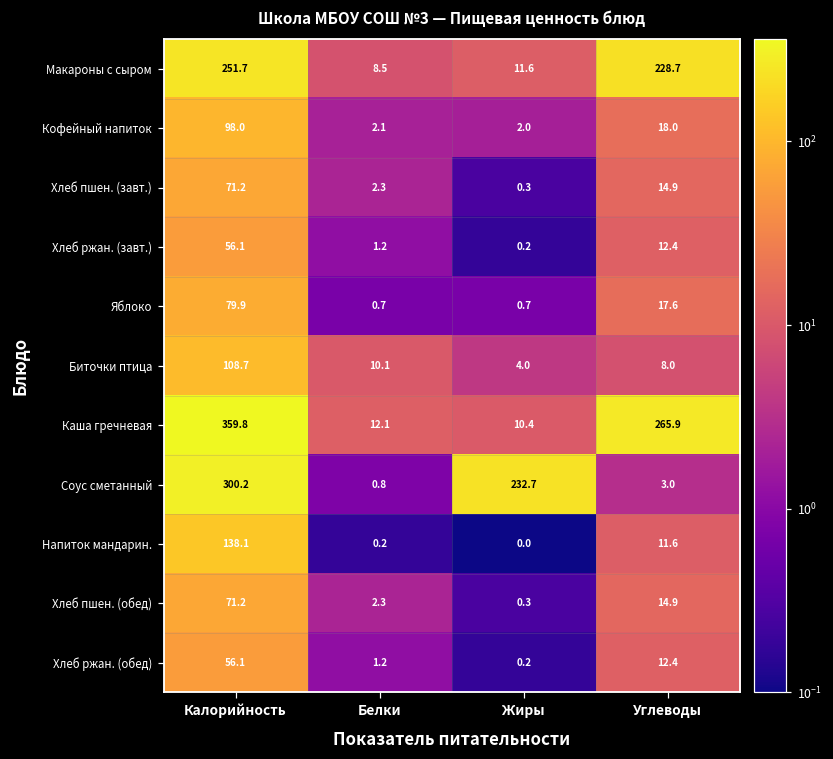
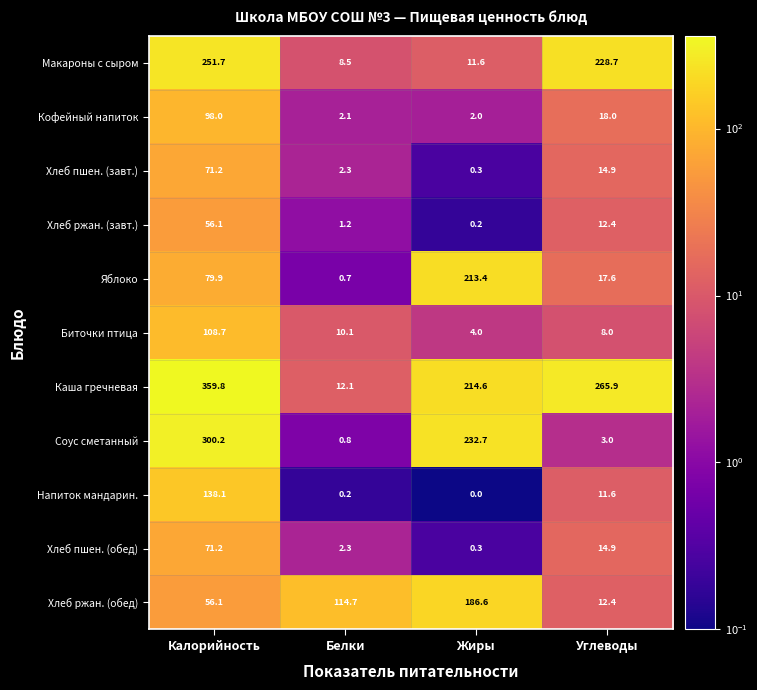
  {
    "Макароны с сыром": {
      "Калорийность": 251.7,
      "Белки": 8.5,
      "Жиры": 11.6,
      "Углеводы": 228.7
    },
    "Кофейный напиток": {
      "Калорийность": 98.0,
      "Белки": 2.1,
      "Жиры": 2.0,
      "Углеводы": 18.0
    },
    "Хлеб пшен. (завт.)": {
      "Калорийность": 71.2,
      "Белки": 2.3,
      "Жиры": 0.3,
      "Углеводы": 14.9
    },
    "Хлеб ржан. (завт.)": {
      "Калорийность": 56.1,
      "Белки": 1.2,
      "Жиры": 0.2,
      "Углеводы": 12.4
    },
    "Яблоко": {
      "Калорийность": 79.9,
      "Белки": 0.7,
-     "Жиры": 0.7,
+     "Жиры": 213.4,
      "Углеводы": 17.6
    },
    "Биточки птица": {
      "Калорийность": 108.7,
      "Белки": 10.1,
      "Жиры": 4.0,
      "Углеводы": 8.0
    },
    "Каша гречневая": {
      "Калорийность": 359.8,
      "Белки": 12.1,
-     "Жиры": 10.4,
+     "Жиры": 214.6,
      "Углеводы": 265.9
    },
    "Соус сметанный": {
      "Калорийность": 300.2,
      "Белки": 0.8,
      "Жиры": 232.7,
      "Углеводы": 3.0
    },
    "Напиток мандарин.": {
      "Калорийность": 138.1,
      "Белки": 0.2,
      "Жиры": 0.0,
      "Углеводы": 11.6
    },
    "Хлеб пшен. (обед)": {
      "Калорийность": 71.2,
      "Белки": 2.3,
      "Жиры": 0.3,
      "Углеводы": 14.9
    },
    "Хлеб ржан. (обед)": {
      "Калорийность": 56.1,
-     "Белки": 1.2,
-     "Жиры": 0.2,
+     "Белки": 114.7,
+     "Жиры": 186.6,
      "Углеводы": 12.4
    }
  }
